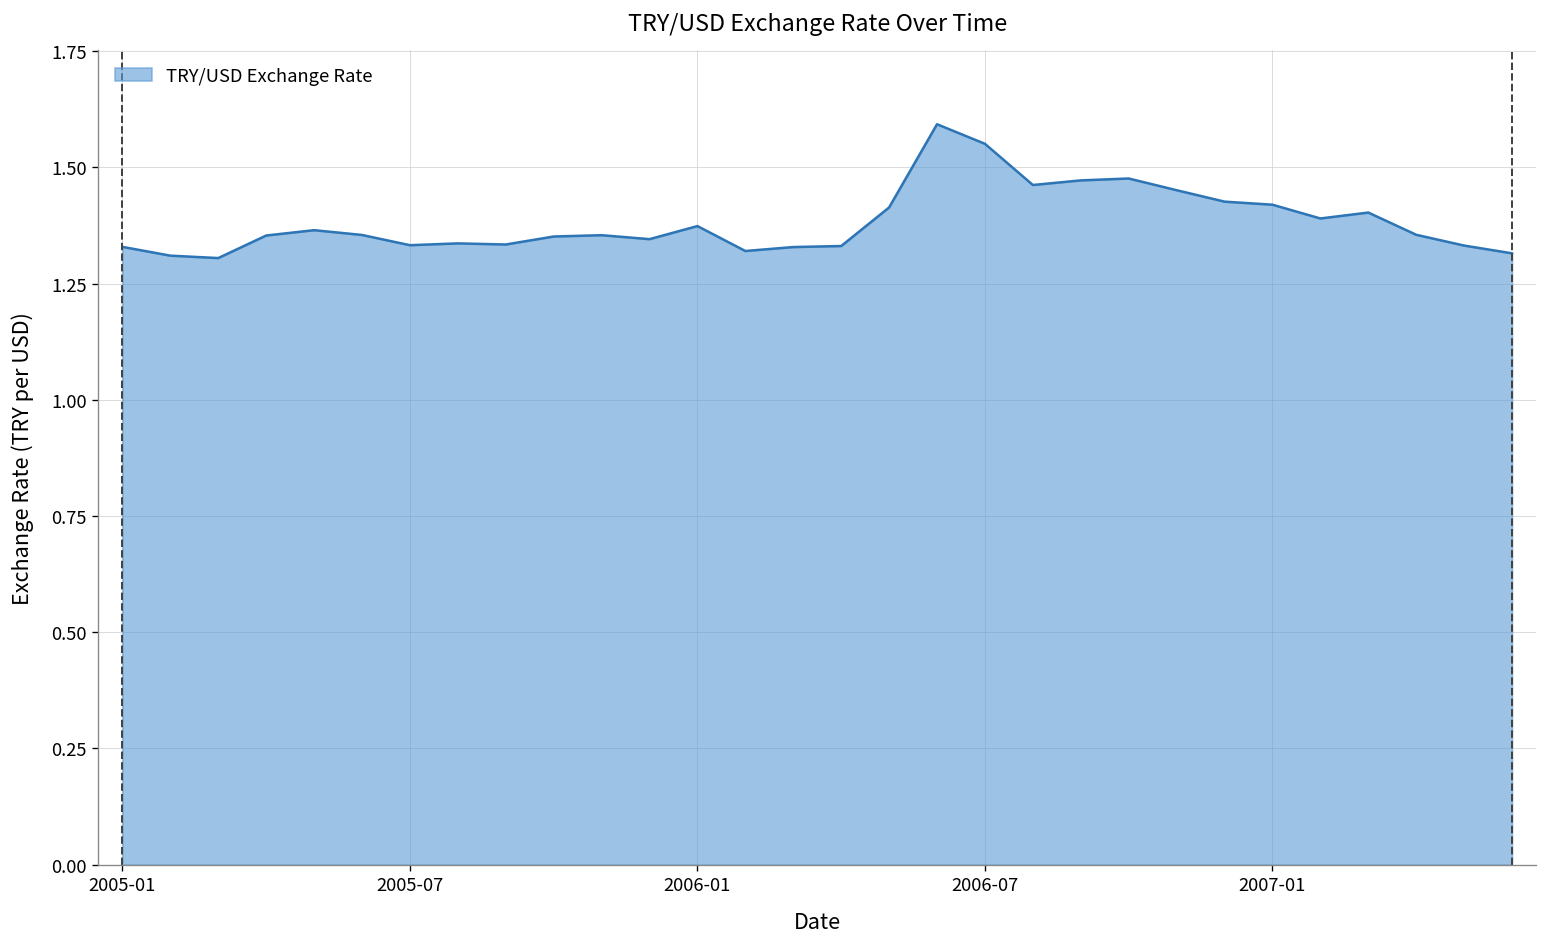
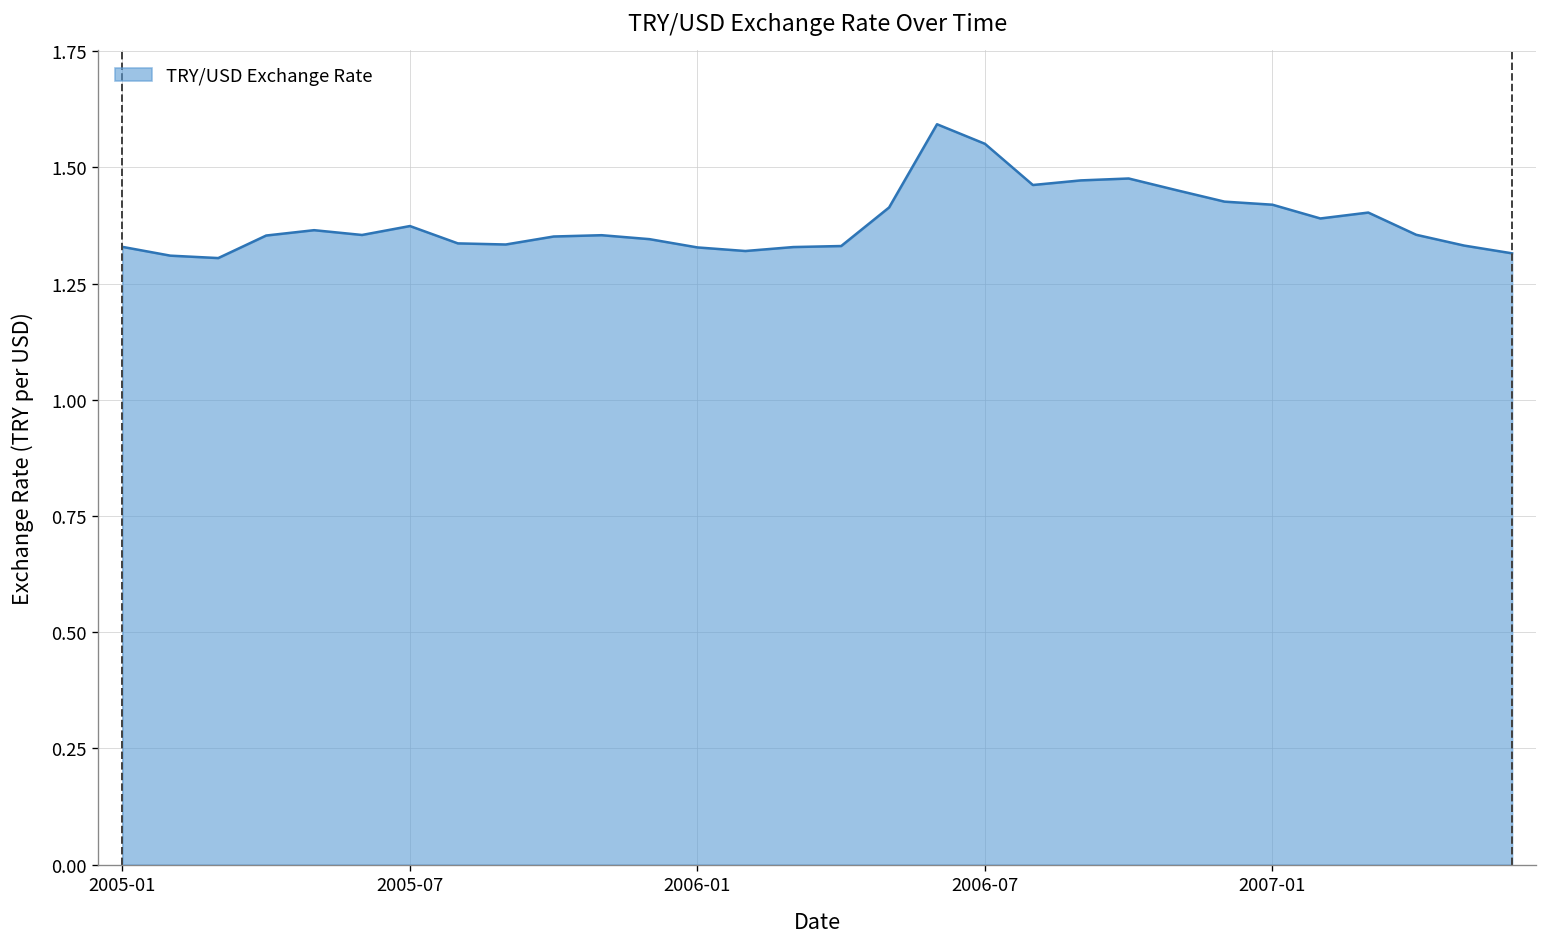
  {
    "2005-01": 1.33,
-   "2005-07": 1.33,
-   "2006-01": 1.37,
+   "2005-07": 1.37,
+   "2006-01": 1.33,
    "2006-07": 1.55,
    "2007-01": 1.42
  }
